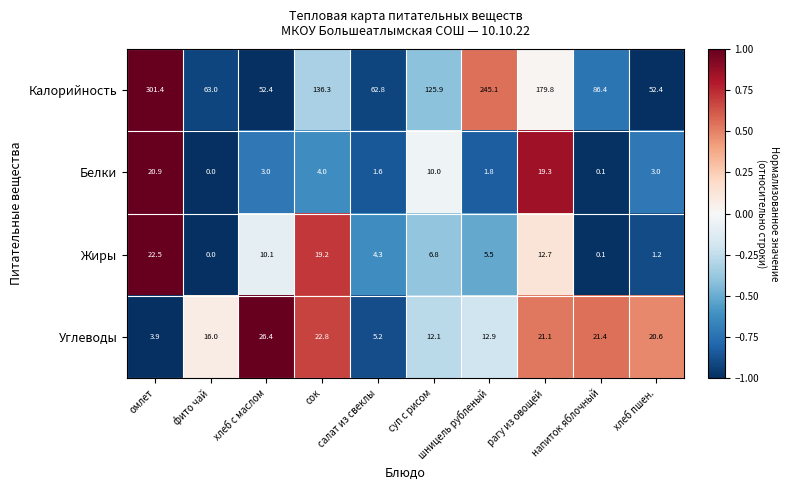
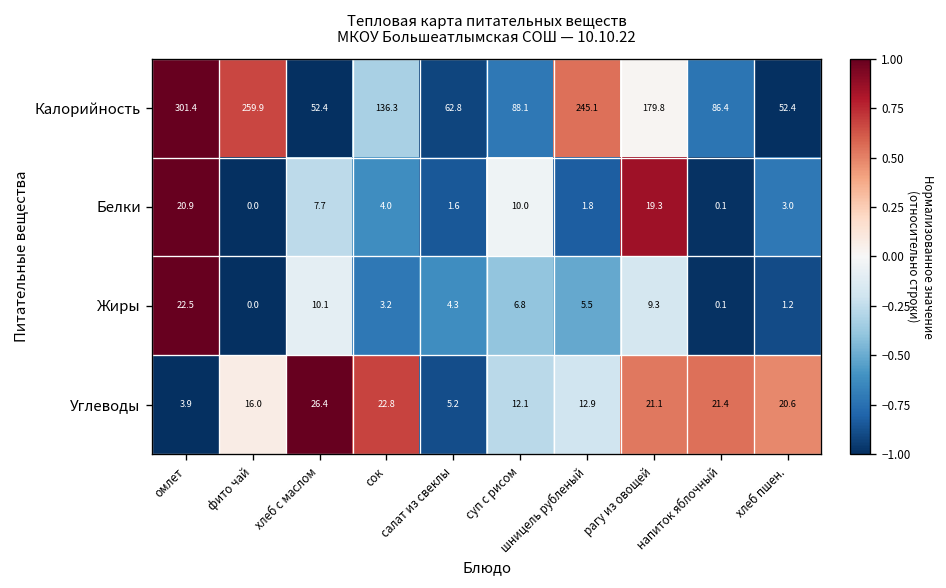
  {
    "Калорийность": {
      "омлет": 301.4,
-     "фито чай": 63.0,
+     "фито чай": 259.9,
      "хлеб с маслом": 52.4,
      "сок": 136.3,
      "салат из свеклы": 62.8,
-     "суп с рисом": 125.9,
+     "суп с рисом": 88.1,
      "шницель рубленый": 245.1,
      "рагу из овощей": 179.8,
      "напиток яблочный": 86.4,
      "хлеб пшен.": 52.4
    },
    "Белки": {
      "омлет": 20.9,
      "фито чай": 0.0,
-     "хлеб с маслом": 3.0,
+     "хлеб с маслом": 7.7,
      "сок": 4.0,
      "салат из свеклы": 1.6,
      "суп с рисом": 10.0,
      "шницель рубленый": 1.8,
      "рагу из овощей": 19.3,
      "напиток яблочный": 0.1,
      "хлеб пшен.": 3.0
    },
    "Жиры": {
      "омлет": 22.5,
      "фито чай": 0.0,
      "хлеб с маслом": 10.1,
-     "сок": 19.2,
+     "сок": 3.2,
      "салат из свеклы": 4.3,
      "суп с рисом": 6.8,
      "шницель рубленый": 5.5,
-     "рагу из овощей": 12.7,
+     "рагу из овощей": 9.3,
      "напиток яблочный": 0.1,
      "хлеб пшен.": 1.2
    },
    "Углеводы": {
      "омлет": 3.9,
      "фито чай": 16.0,
      "хлеб с маслом": 26.4,
      "сок": 22.8,
      "салат из свеклы": 5.2,
      "суп с рисом": 12.1,
      "шницель рубленый": 12.9,
      "рагу из овощей": 21.1,
      "напиток яблочный": 21.4,
      "хлеб пшен.": 20.6
    }
  }
